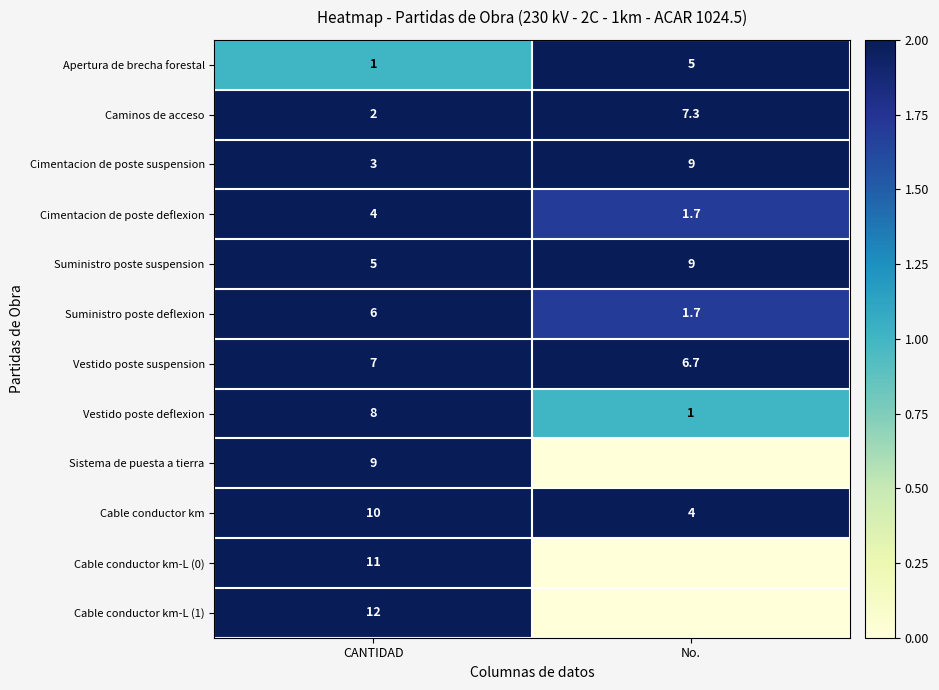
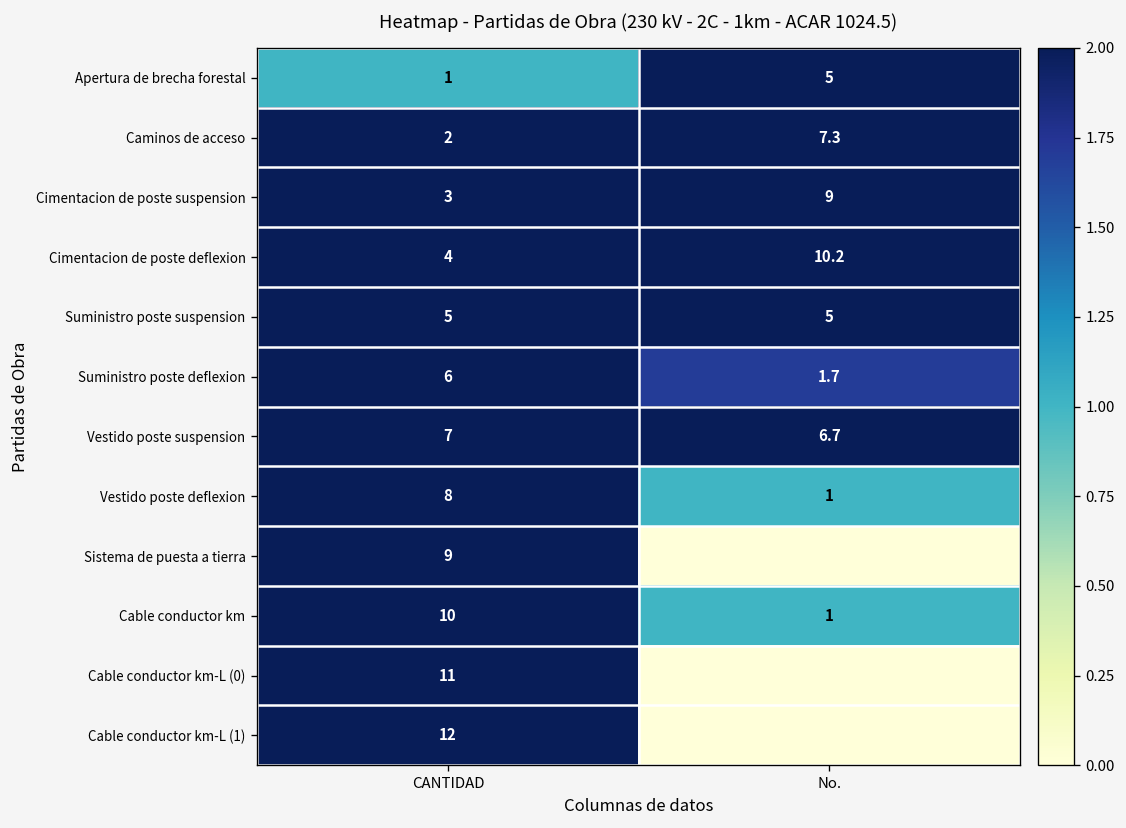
  {
    "Apertura de brecha forestal": {
      "CANTIDAD": 1,
      "No.": 5
    },
    "Caminos de acceso": {
      "CANTIDAD": 2,
      "No.": 7.3
    },
    "Cimentacion de poste suspension": {
      "CANTIDAD": 3,
      "No.": 9
    },
    "Cimentacion de poste deflexion": {
      "CANTIDAD": 4,
-     "No.": 1.7
+     "No.": 10.2
    },
    "Suministro poste suspension": {
      "CANTIDAD": 5,
-     "No.": 9
+     "No.": 5
    },
    "Suministro poste deflexion": {
      "CANTIDAD": 6,
      "No.": 1.7
    },
    "Vestido poste suspension": {
      "CANTIDAD": 7,
      "No.": 6.7
    },
    "Vestido poste deflexion": {
      "CANTIDAD": 8,
      "No.": 1
    },
    "Sistema de puesta a tierra": {
      "CANTIDAD": 9
    },
    "Cable conductor km": {
      "CANTIDAD": 10,
-     "No.": 4
+     "No.": 1
    },
    "Cable conductor km-L (0)": {
      "CANTIDAD": 11
    },
    "Cable conductor km-L (1)": {
      "CANTIDAD": 12
    }
  }
